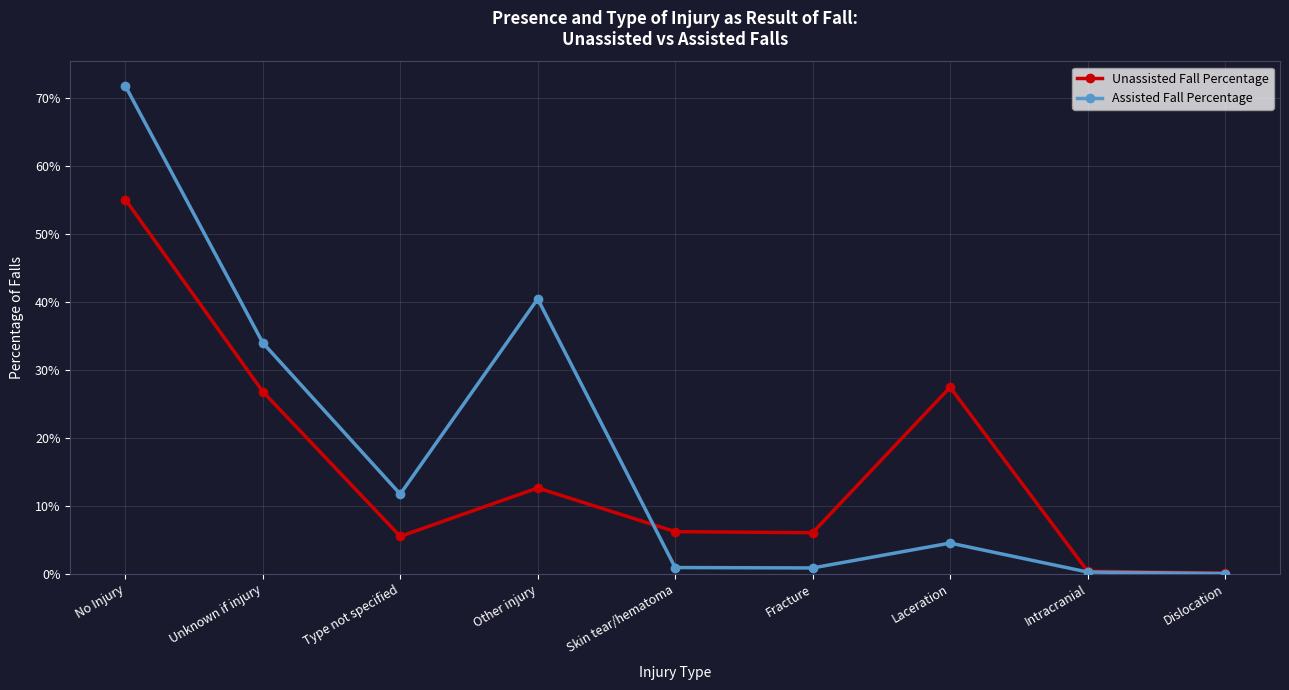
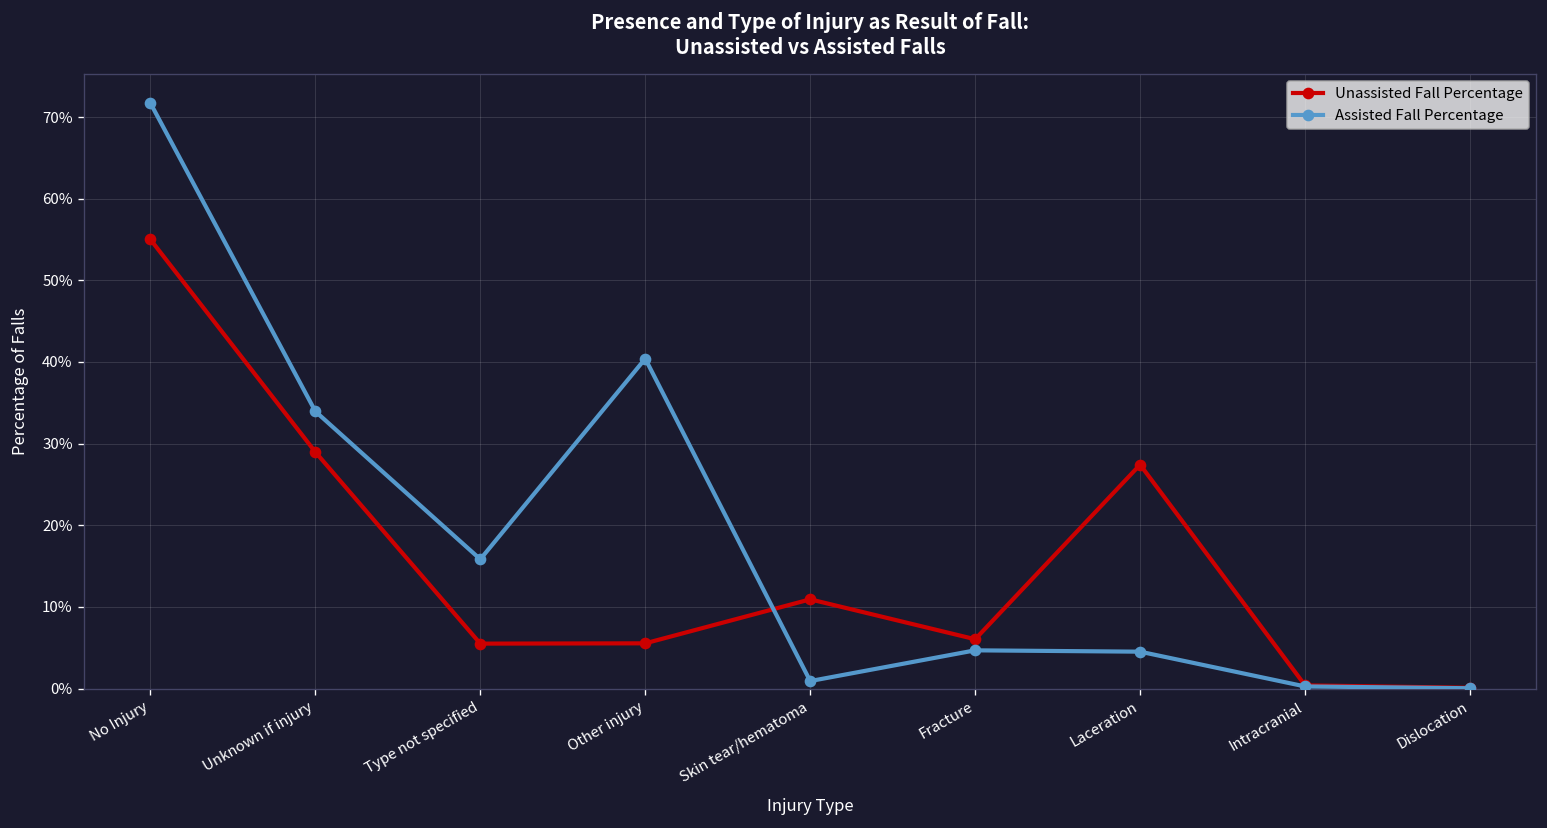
  {
    "Unassisted Fall Percentage": {
      "No Injury": "55%",
-     "Unknown if injury": "27%",
+     "Unknown if injury": "29%",
      "Type not specified": "6%",
-     "Other injury": "13%",
-     "Skin tear/hematoma": "6%",
+     "Other injury": "6%",
+     "Skin tear/hematoma": "11%",
      "Fracture": "6%",
      "Laceration": "27%"
    },
    "Assisted Fall Percentage": {
      "No Injury": "72%",
      "Unknown if injury": "34%",
-     "Type not specified": "12%",
+     "Type not specified": "16%",
      "Other injury": "40%",
      "Skin tear/hematoma": "1%",
-     "Fracture": "1%",
+     "Fracture": "5%",
      "Laceration": "5%"
    }
  }
